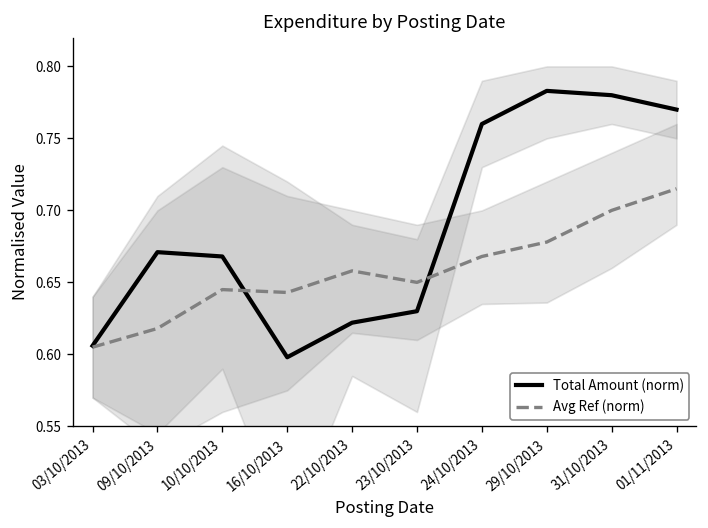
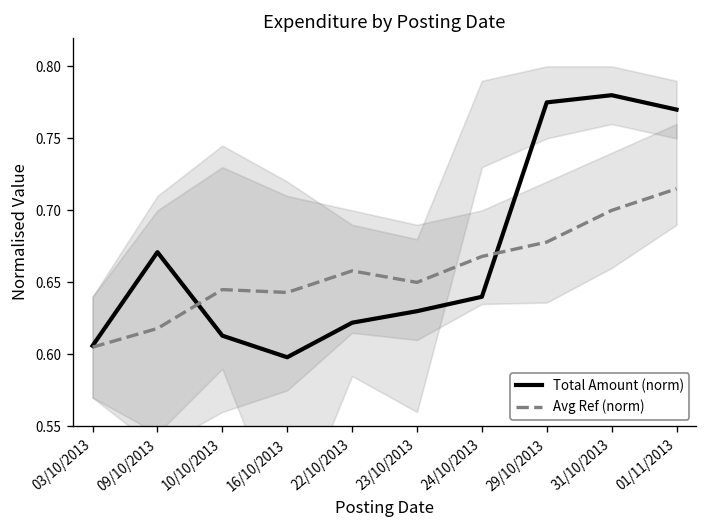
  {
    "Total Amount (norm)": {
      "09/10/2013": 0.671,
-     "10/10/2013": 0.668,
+     "10/10/2013": 0.613,
      "16/10/2013": 0.598,
      "22/10/2013": 0.622,
      "23/10/2013": 0.630,
-     "24/10/2013": 0.76,
-     "29/10/2013": 0.783,
+     "24/10/2013": 0.64,
+     "29/10/2013": 0.775,
      "31/10/2013": 0.780,
      "01/11/2013": 0.770
    }
  }
